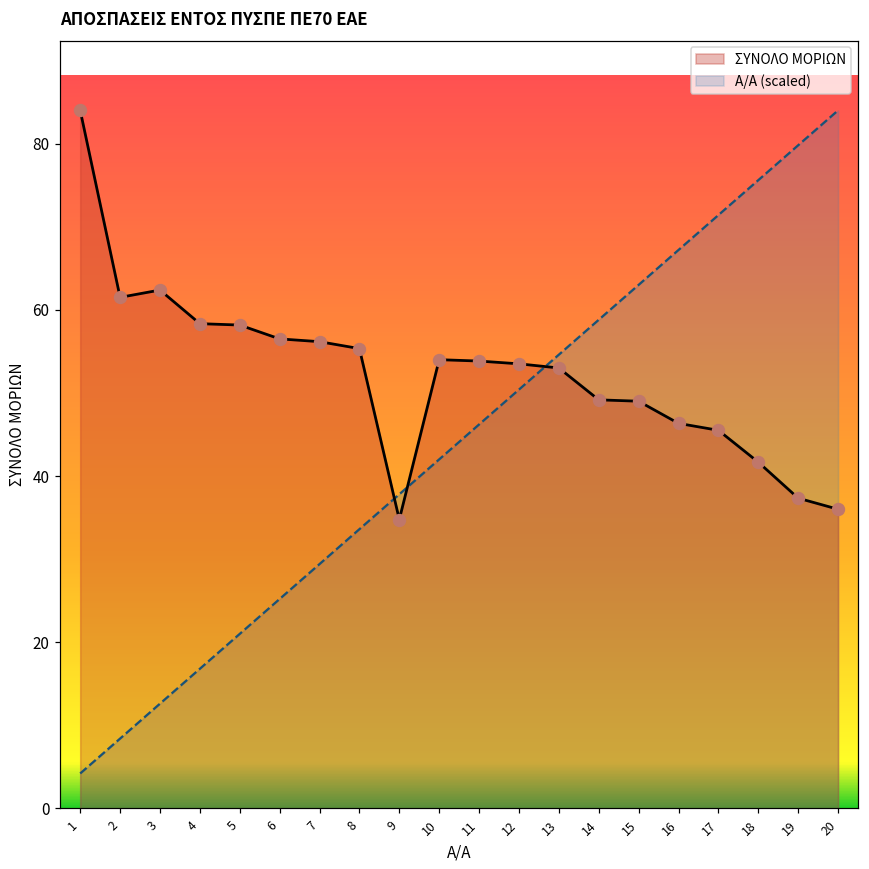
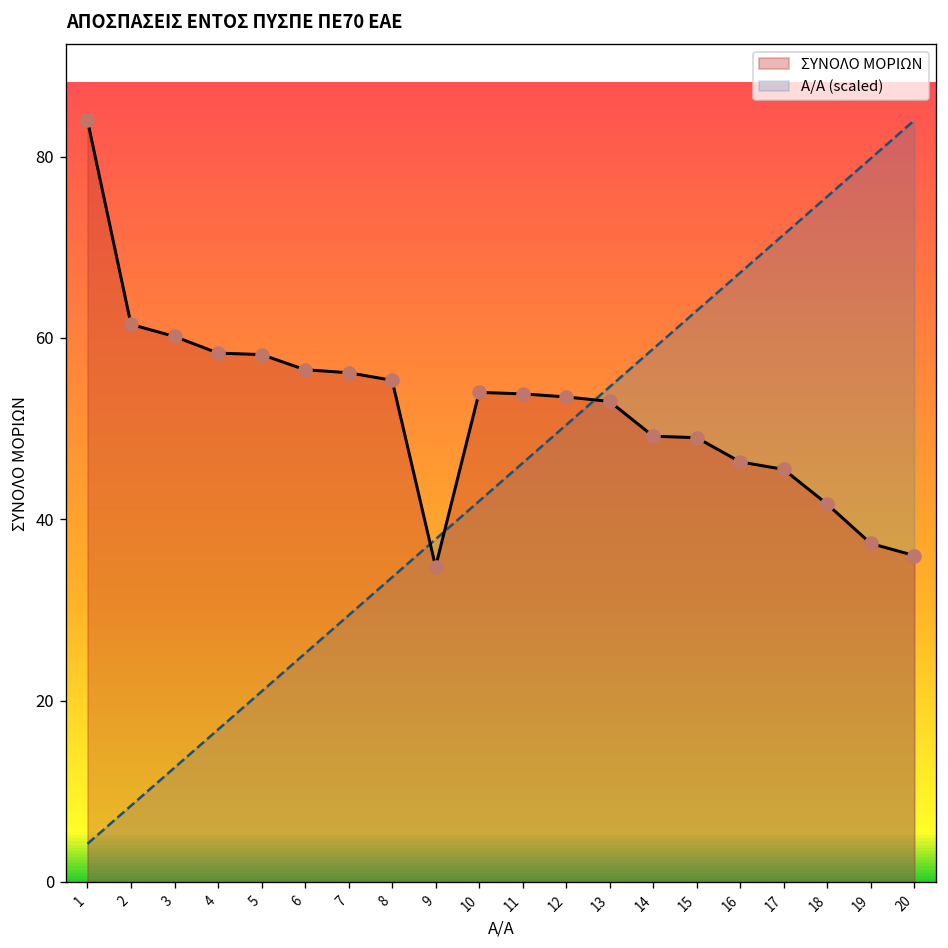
  {
    "ΣΥΝΟΛΟ ΜΟΡΙΩΝ": {
      "1": 84,
      "2": 62,
-     "3": 62,
+     "3": 60,
      "4": 58,
      "5": 58,
      "6": 57,
      "7": 56,
      "8": 55,
      "9": 35,
      "10": 54,
      "11": 54,
      "12": 54,
      "13": 53,
      "14": 49,
      "15": 49,
      "16": 46,
      "17": 46,
      "18": 42,
      "19": 37,
      "20": 36
    },
    "Α/Α (scaled)": {
      "1": 4,
      "2": 8,
      "3": 13,
      "4": 17,
      "5": 21,
      "6": 25,
      "7": 29,
      "8": 34,
      "9": 38,
      "10": 42,
      "11": 46,
      "12": 50,
      "13": 55,
      "14": 59,
      "15": 63,
      "16": 67,
      "17": 71,
      "18": 76,
      "19": 80,
      "20": 84
    }
  }
